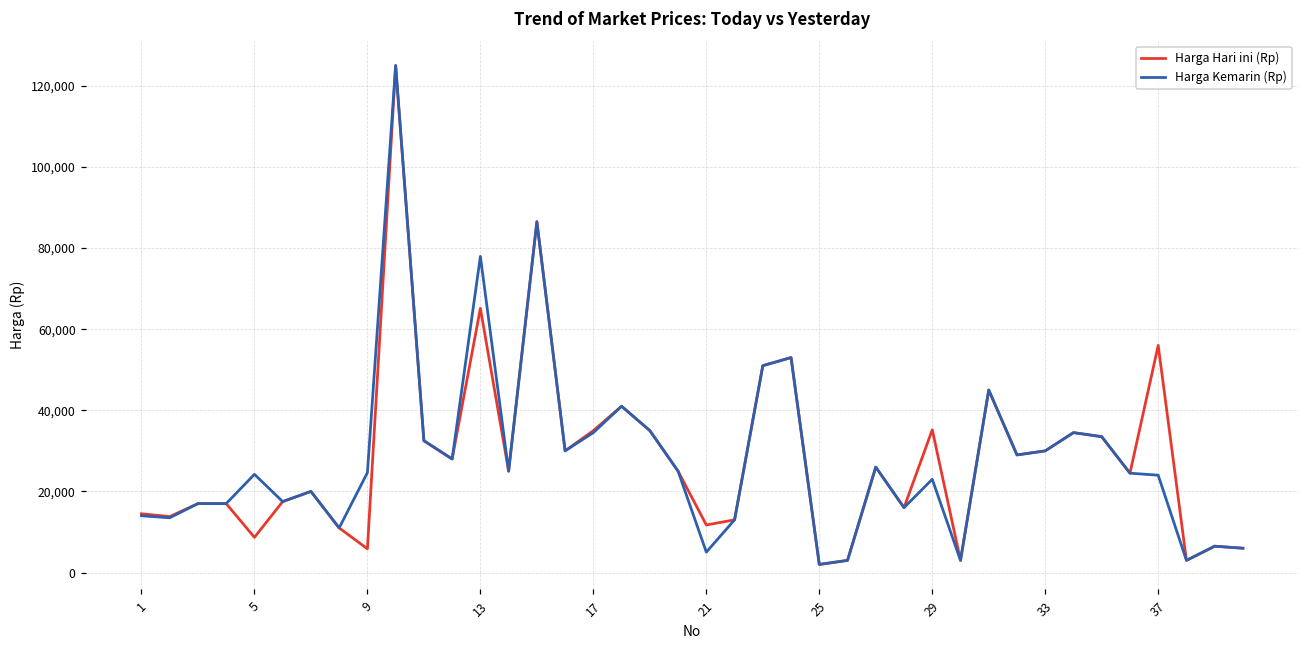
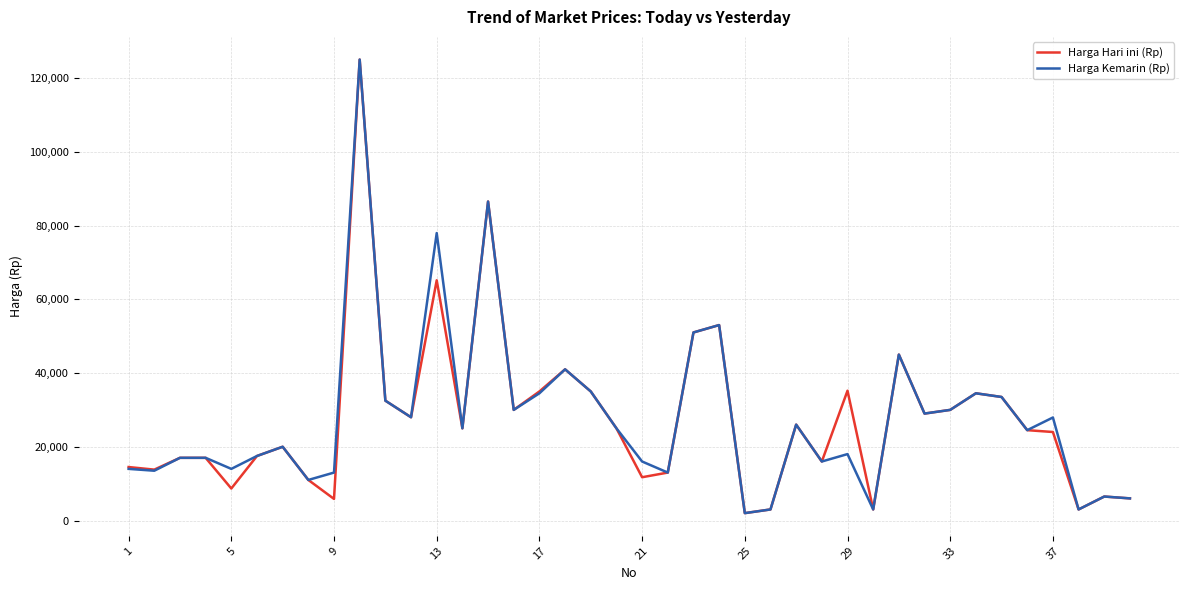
  {
    "Harga Hari ini (Rp)": {
      "5": "9,000",
      "9": "6,000",
      "13": "65,000",
      "21": "12,000",
      "29": "35,000",
-     "37": "56,000"
+     "37": "24,000"
    },
    "Harga Kemarin (Rp)": {
-     "5": "24,000",
-     "9": "25,000",
+     "5": "14,000",
+     "9": "13,000",
      "13": "78,000",
-     "21": "5,000",
-     "29": "23,000",
-     "37": "24,000"
+     "21": "16,000",
+     "29": "18,000",
+     "37": "28,000"
    }
  }
